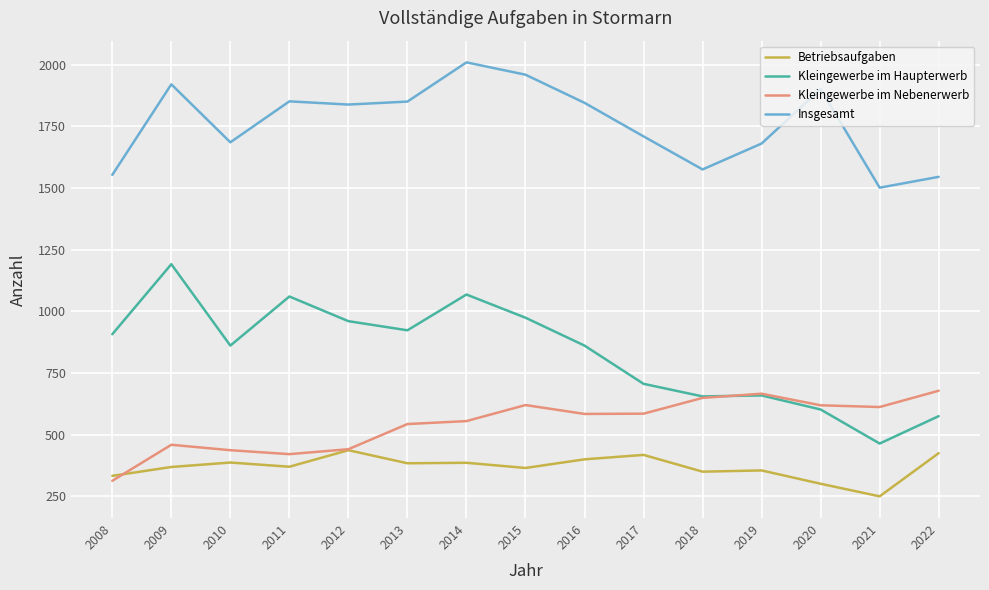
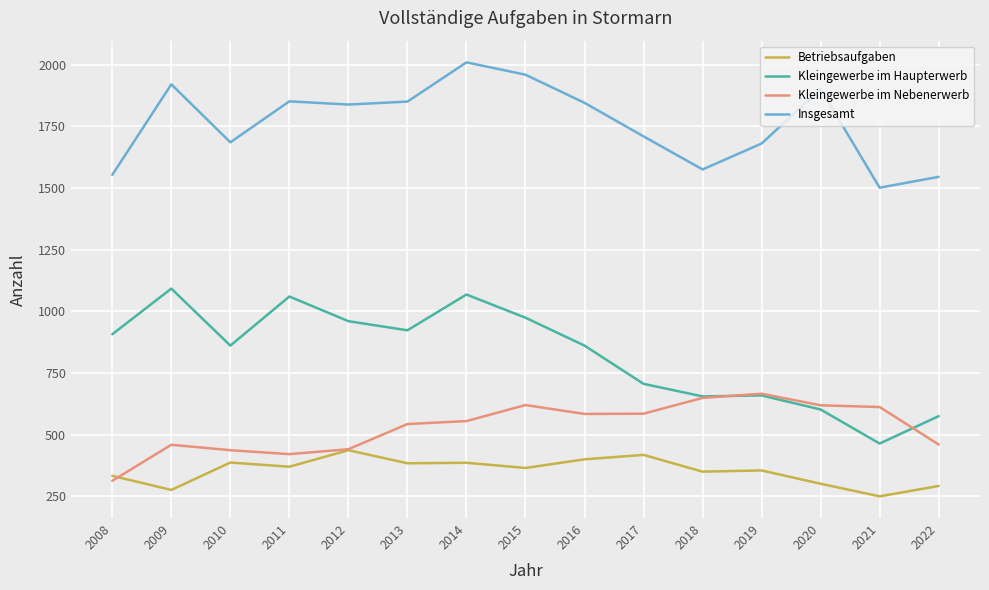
  {
    "Betriebsaufgaben": {
      "2008": 330,
-     "2009": 370,
+     "2009": 280,
      "2010": 390,
      "2011": 370,
      "2013": 380,
      "2014": 390,
      "2015": 370,
      "2016": 400,
      "2017": 420,
      "2018": 350,
      "2019": 360,
      "2020": 300,
      "2021": 250,
-     "2022": 430
+     "2022": 290
    },
    "Kleingewerbe im Haupterwerb": {
      "2008": 910,
-     "2009": 1190,
+     "2009": 1090,
      "2010": 860,
      "2011": 1060,
      "2012": 960,
      "2013": 920,
      "2014": 1070,
      "2015": 970,
      "2016": 860,
      "2017": 710,
      "2020": 600,
      "2021": 460,
      "2022": 580
    },
    "Kleingewerbe im Nebenerwerb": {
      "2008": 310,
      "2009": 460,
      "2010": 440,
      "2011": 420,
      "2013": 540,
      "2014": 560,
      "2015": 620,
      "2016": 580,
      "2017": 590,
      "2020": 620,
      "2021": 610,
-     "2022": 680
+     "2022": 460
    },
    "Insgesamt": {
      "2008": 1550,
      "2009": 1920,
      "2010": 1690,
      "2011": 1850,
      "2012": 1840,
      "2013": 1850,
      "2014": 2010,
      "2015": 1960,
      "2016": 1850,
      "2017": 1710,
      "2018": 1580,
      "2019": 1680,
      "2021": 1500,
      "2022": 1550
    }
  }
